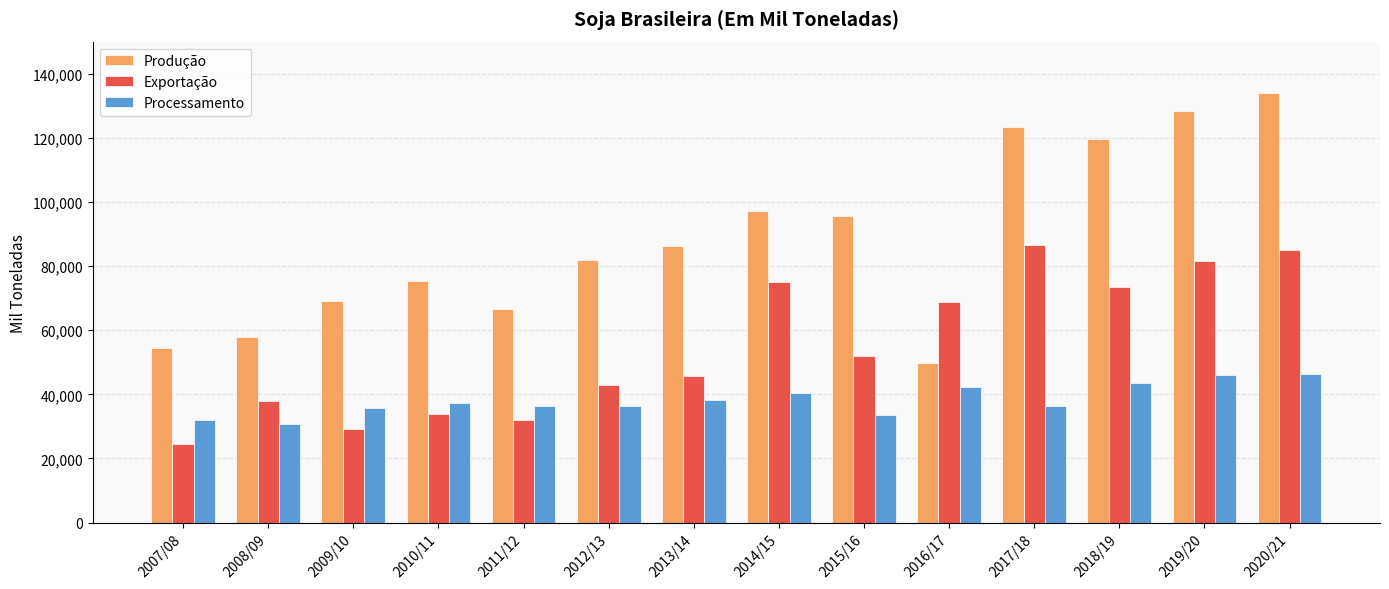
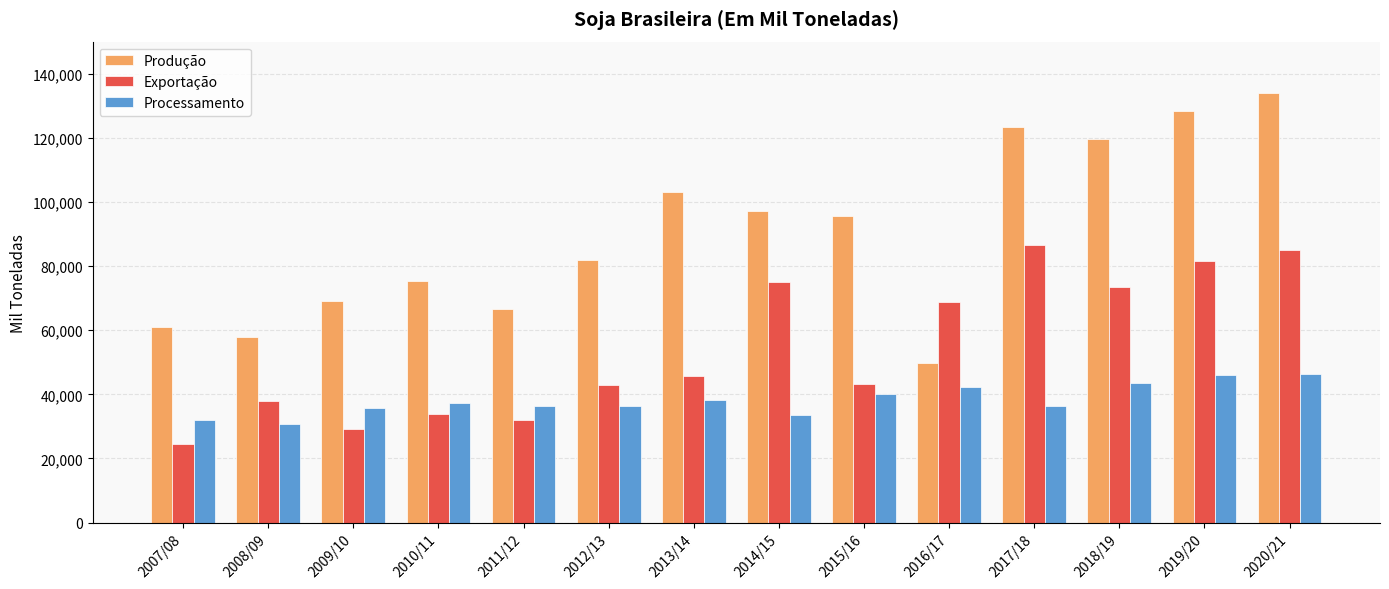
  {
    "Produção": {
-     "2007/08": "55,000",
+     "2007/08": "61,000",
      "2008/09": "58,000",
      "2009/10": "69,000",
      "2010/11": "75,000",
      "2011/12": "67,000",
      "2012/13": "82,000",
-     "2013/14": "86,000",
+     "2013/14": "103,000",
      "2014/15": "97,000",
      "2015/16": "96,000",
      "2016/17": "50,000",
      "2017/18": "123,000",
      "2018/19": "120,000",
      "2019/20": "129,000",
      "2020/21": "134,000"
    },
    "Exportação": {
      "2007/08": "25,000",
      "2008/09": "38,000",
      "2009/10": "29,000",
      "2010/11": "34,000",
      "2011/12": "32,000",
      "2012/13": "43,000",
      "2013/14": "46,000",
      "2014/15": "75,000",
-     "2015/16": "52,000",
+     "2015/16": "43,000",
      "2016/17": "69,000",
      "2017/18": "87,000",
      "2018/19": "73,000",
      "2019/20": "82,000",
      "2020/21": "85,000"
    },
    "Processamento": {
      "2007/08": "32,000",
      "2008/09": "31,000",
      "2009/10": "36,000",
      "2010/11": "37,000",
      "2011/12": "36,000",
      "2012/13": "36,000",
      "2013/14": "38,000",
-     "2014/15": "40,000",
-     "2015/16": "34,000",
+     "2014/15": "34,000",
+     "2015/16": "40,000",
      "2016/17": "42,000",
      "2017/18": "36,000",
      "2018/19": "44,000",
      "2019/20": "46,000",
      "2020/21": "47,000"
    }
  }
